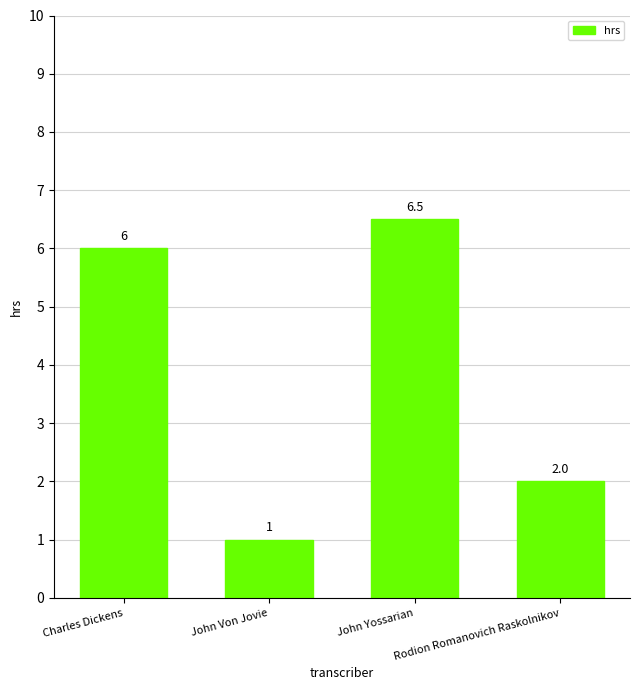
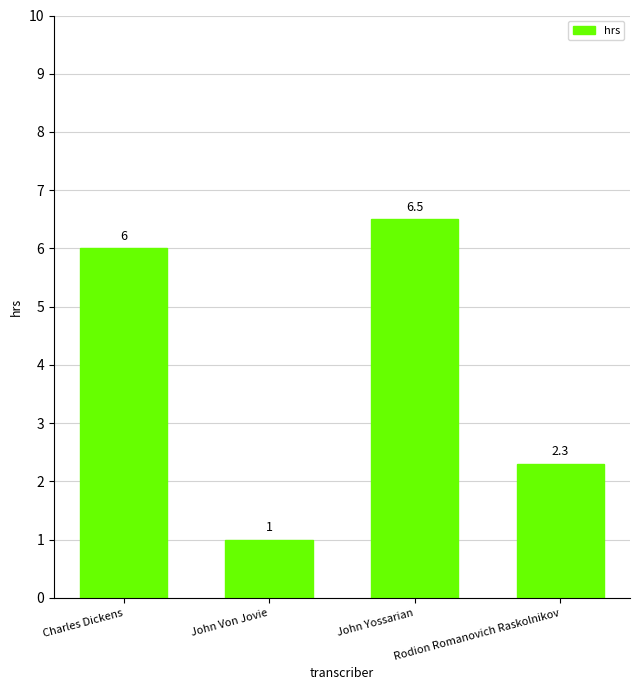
  {
    "Charles Dickens": 6,
    "John Von Jovie": 1,
    "John Yossarian": 6.5,
-   "Rodion Romanovich Raskolnikov": 2.0
+   "Rodion Romanovich Raskolnikov": 2.3
  }
